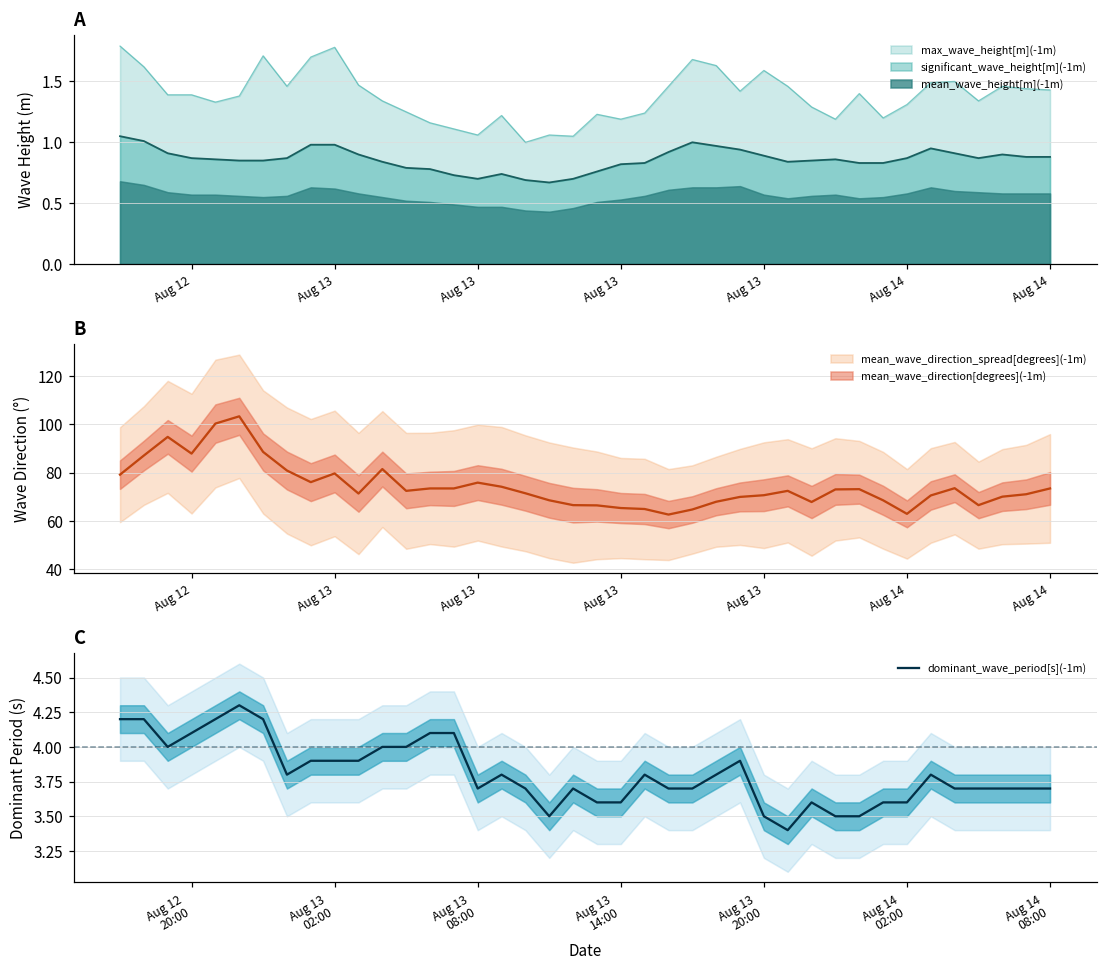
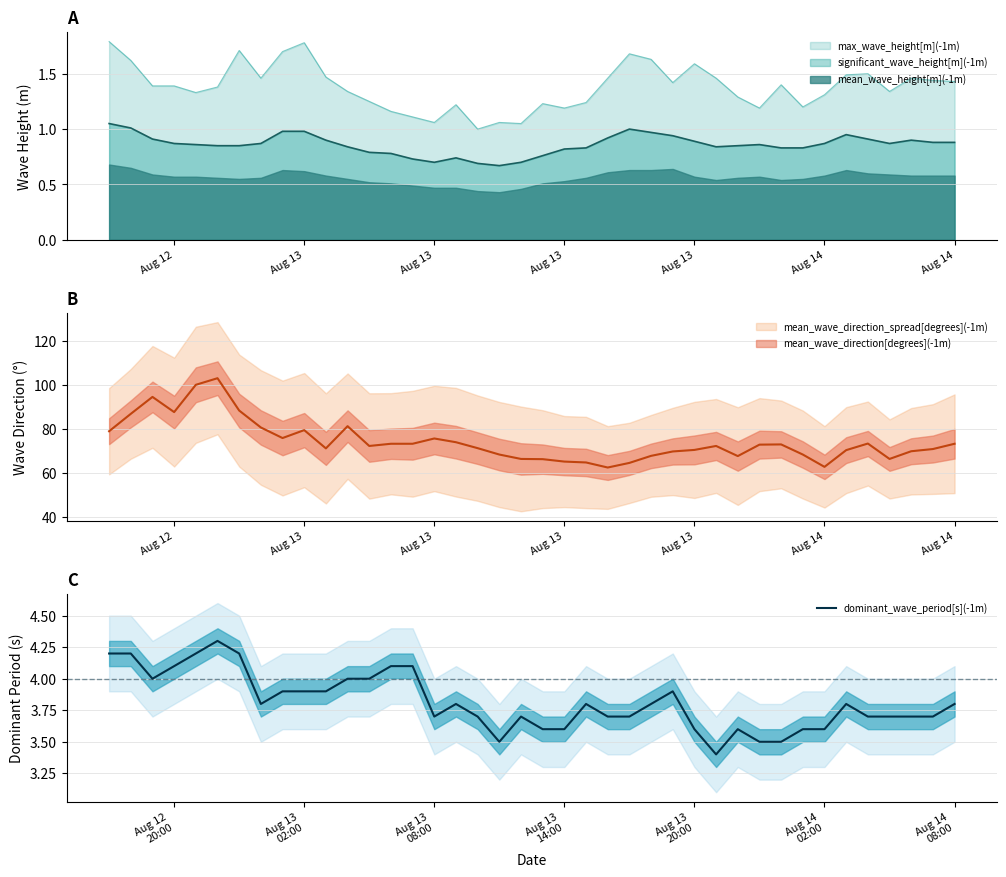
  {
    "A": {
      "mean_wave_height[m](-1m)": {
        "Aug 12": 0.57
      }
    },
    "C": {
      "dominant_wave_period[s](-1m)": {
        "Aug 12 20:00": 4.1,
        "Aug 13 02:00": 3.9,
        "Aug 13 08:00": 3.7,
        "Aug 13 14:00": 3.6,
-       "Aug 13 20:00": 3.5,
+       "Aug 13 20:00": 3.6,
        "Aug 14 02:00": 3.6,
-       "Aug 14 08:00": 3.7
+       "Aug 14 08:00": 3.8
      }
    }
  }
